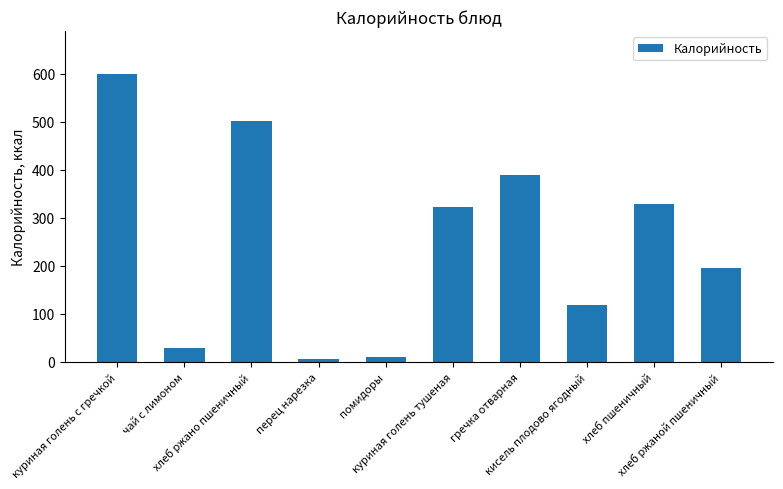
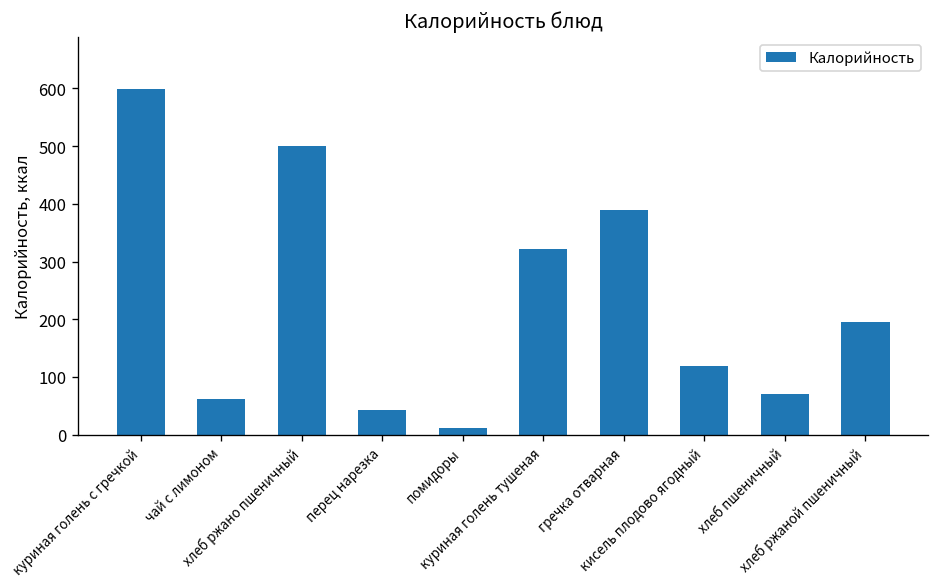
  {
    "куриная голень с гречкой": 600,
-   "чай с лимоном": 30,
+   "чай с лимоном": 60,
    "хлеб ржано пшеничный": 500,
-   "перец нарезка": 10,
+   "перец нарезка": 40,
    "помидоры": 10,
    "куриная голень тушеная": 320,
    "гречка отварная": 390,
    "кисель плодово ягодный": 120,
-   "хлеб пшеничный": 330,
+   "хлеб пшеничный": 70,
    "хлеб ржаной пшеничный": 200
  }
